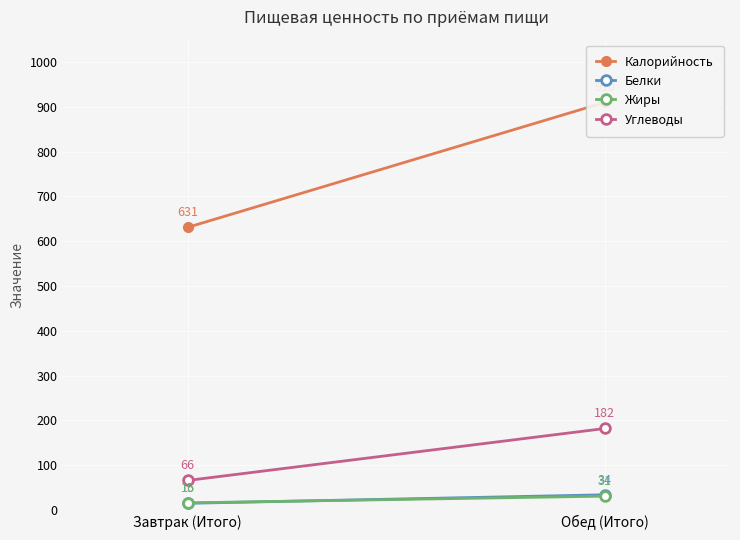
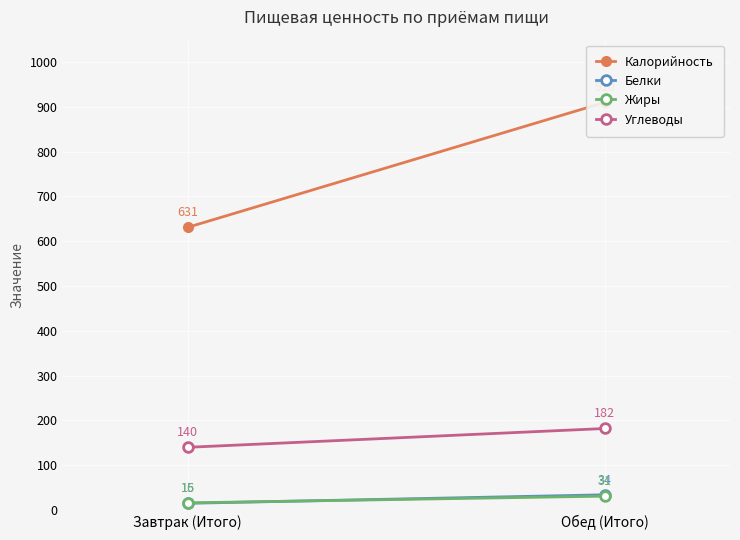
  {
    "Калорийность": {
      "Завтрак (Итого)": 631
    },
    "Углеводы": {
-     "Завтрак (Итого)": 66,
+     "Завтрак (Итого)": 140,
      "Обед (Итого)": 182
    }
  }
